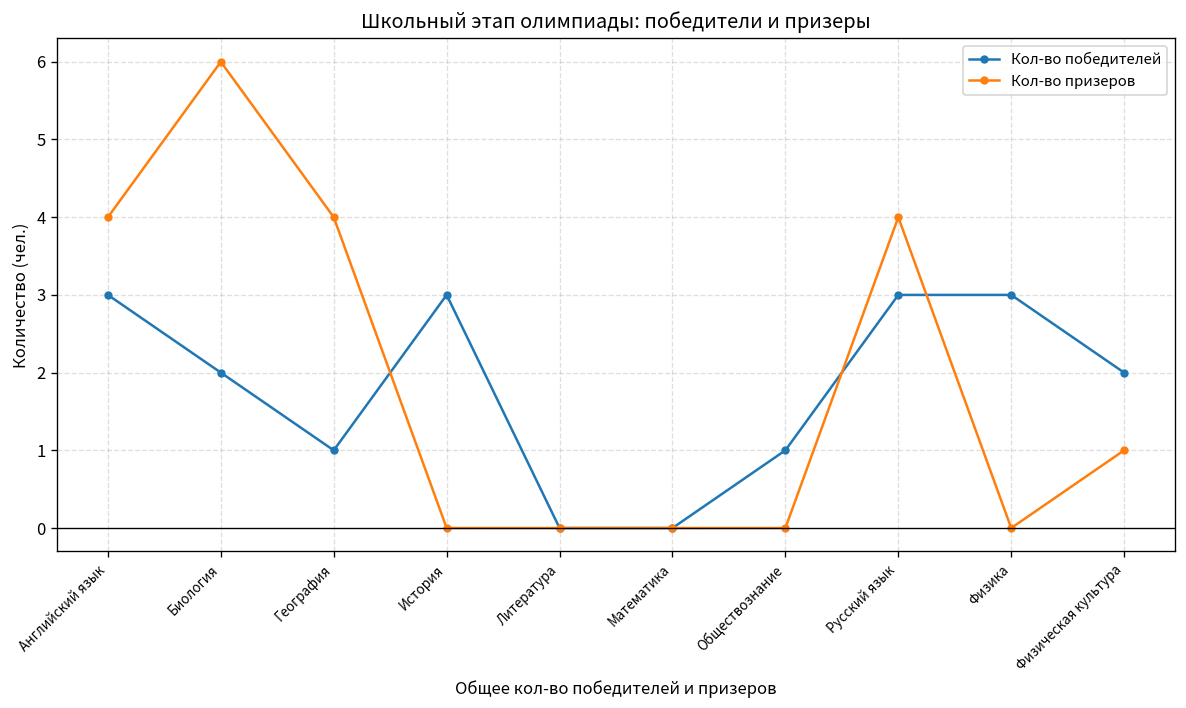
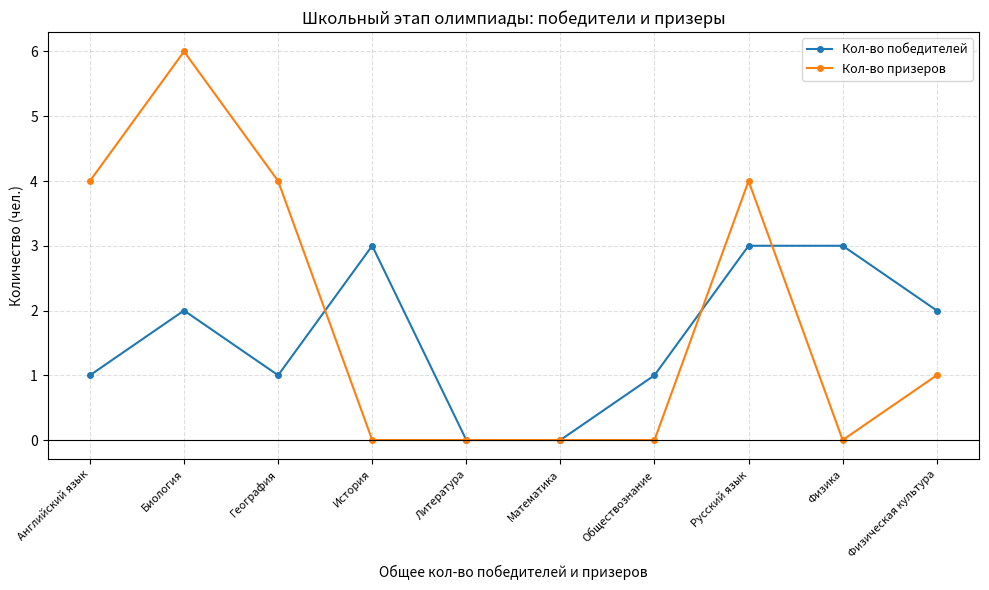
  {
    "Кол-во победителей": {
-     "Английский язык": 3,
+     "Английский язык": 1,
      "Биология": 2,
      "География": 1,
      "История": 3,
      "Обществознание": 1,
      "Русский язык": 3,
      "Физика": 3,
      "Физическая культура": 2
    },
    "Кол-во призеров": {
      "Английский язык": 4,
      "Биология": 6,
      "География": 4,
      "История": 0,
      "Обществознание": 0,
      "Русский язык": 4,
      "Физика": 0,
      "Физическая культура": 1
    }
  }
